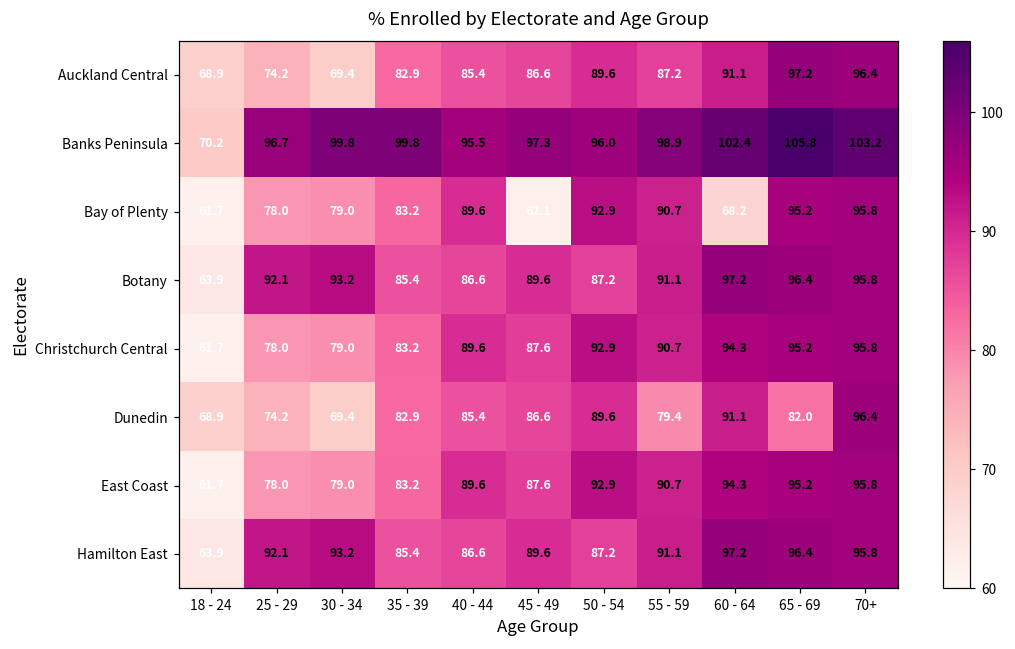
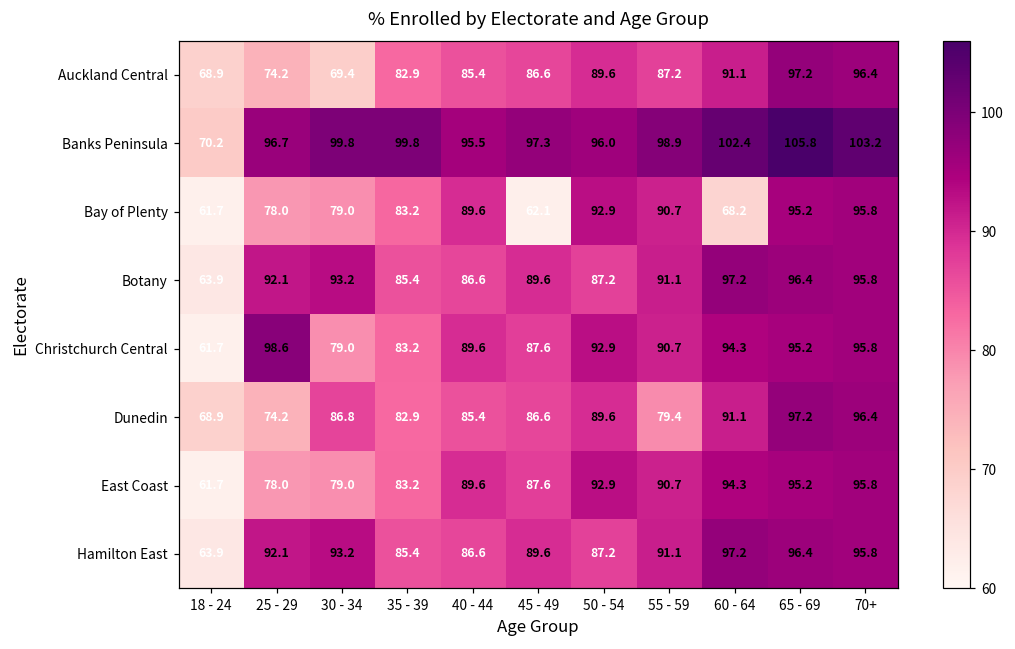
  {
    "Auckland Central": {
      "18 - 24": 68.9,
      "25 - 29": 74.2,
      "30 - 34": 69.4,
      "35 - 39": 82.9,
      "40 - 44": 85.4,
      "45 - 49": 86.6,
      "50 - 54": 89.6,
      "55 - 59": 87.2,
      "60 - 64": 91.1,
      "65 - 69": 97.2,
      "70+": 96.4
    },
    "Banks Peninsula": {
      "18 - 24": 70.2,
      "25 - 29": 96.7,
      "30 - 34": 99.8,
      "35 - 39": 99.8,
      "40 - 44": 95.5,
      "45 - 49": 97.3,
      "50 - 54": 96.0,
      "55 - 59": 98.9,
      "60 - 64": 102.4,
      "65 - 69": 105.8,
      "70+": 103.2
    },
    "Bay of Plenty": {
      "25 - 29": 78.0,
      "30 - 34": 79.0,
      "35 - 39": 83.2,
      "40 - 44": 89.6,
      "50 - 54": 92.9,
      "55 - 59": 90.7,
      "65 - 69": 95.2,
      "70+": 95.8
    },
    "Botany": {
      "25 - 29": 92.1,
      "30 - 34": 93.2,
      "35 - 39": 85.4,
      "40 - 44": 86.6,
      "45 - 49": 89.6,
      "50 - 54": 87.2,
      "55 - 59": 91.1,
      "60 - 64": 97.2,
      "65 - 69": 96.4,
      "70+": 95.8
    },
    "Christchurch Central": {
-     "25 - 29": 78.0,
+     "25 - 29": 98.6,
      "30 - 34": 79.0,
      "35 - 39": 83.2,
      "40 - 44": 89.6,
      "45 - 49": 87.6,
      "50 - 54": 92.9,
      "55 - 59": 90.7,
      "60 - 64": 94.3,
      "65 - 69": 95.2,
      "70+": 95.8
    },
    "Dunedin": {
      "18 - 24": 68.9,
      "25 - 29": 74.2,
-     "30 - 34": 69.4,
+     "30 - 34": 86.8,
      "35 - 39": 82.9,
      "40 - 44": 85.4,
      "45 - 49": 86.6,
      "50 - 54": 89.6,
      "55 - 59": 79.4,
      "60 - 64": 91.1,
-     "65 - 69": 82.0,
+     "65 - 69": 97.2,
      "70+": 96.4
    },
    "East Coast": {
      "25 - 29": 78.0,
      "30 - 34": 79.0,
      "35 - 39": 83.2,
      "40 - 44": 89.6,
      "45 - 49": 87.6,
      "50 - 54": 92.9,
      "55 - 59": 90.7,
      "60 - 64": 94.3,
      "65 - 69": 95.2,
      "70+": 95.8
    },
    "Hamilton East": {
      "25 - 29": 92.1,
      "30 - 34": 93.2,
      "35 - 39": 85.4,
      "40 - 44": 86.6,
      "45 - 49": 89.6,
      "50 - 54": 87.2,
      "55 - 59": 91.1,
      "60 - 64": 97.2,
      "65 - 69": 96.4,
      "70+": 95.8
    }
  }
